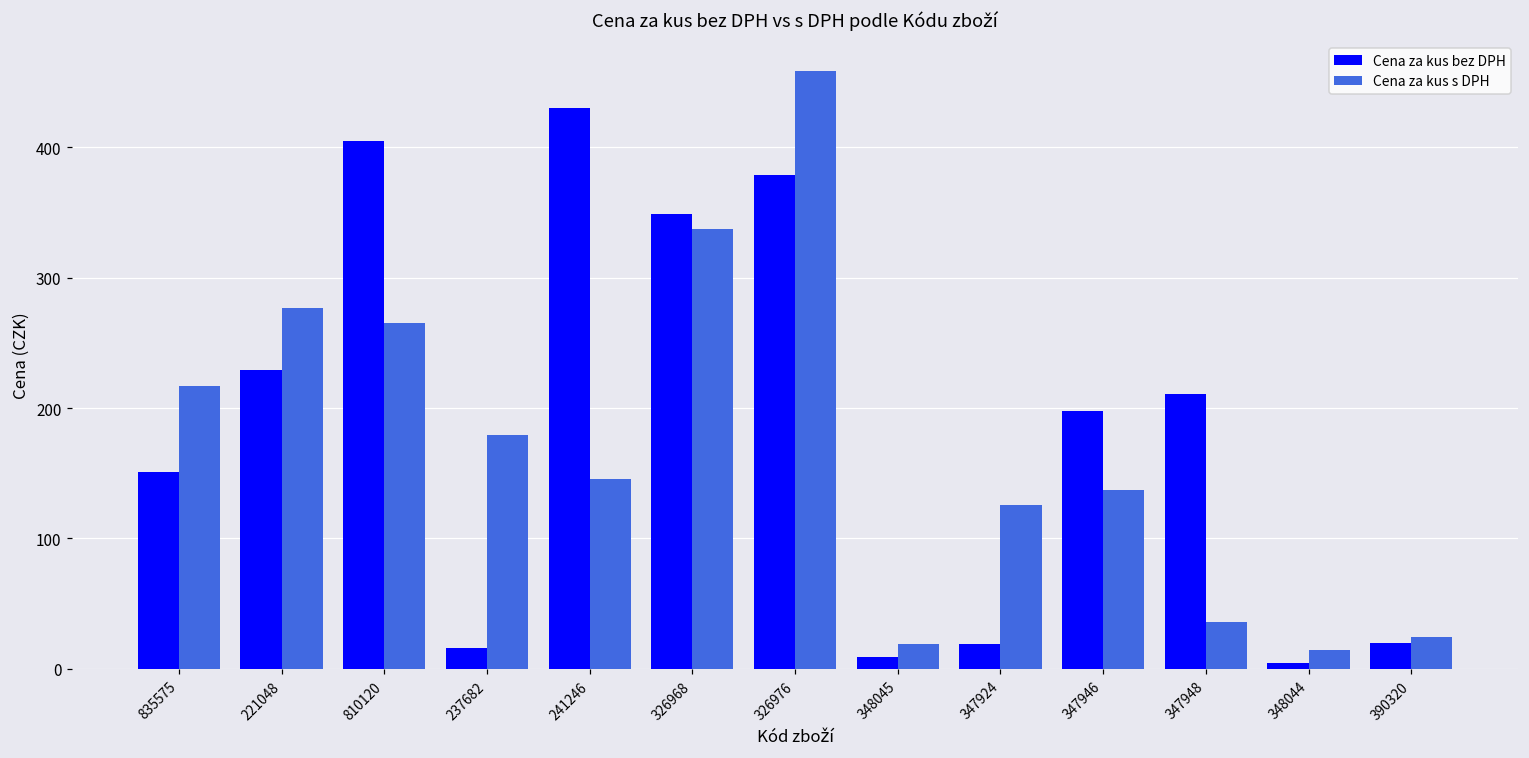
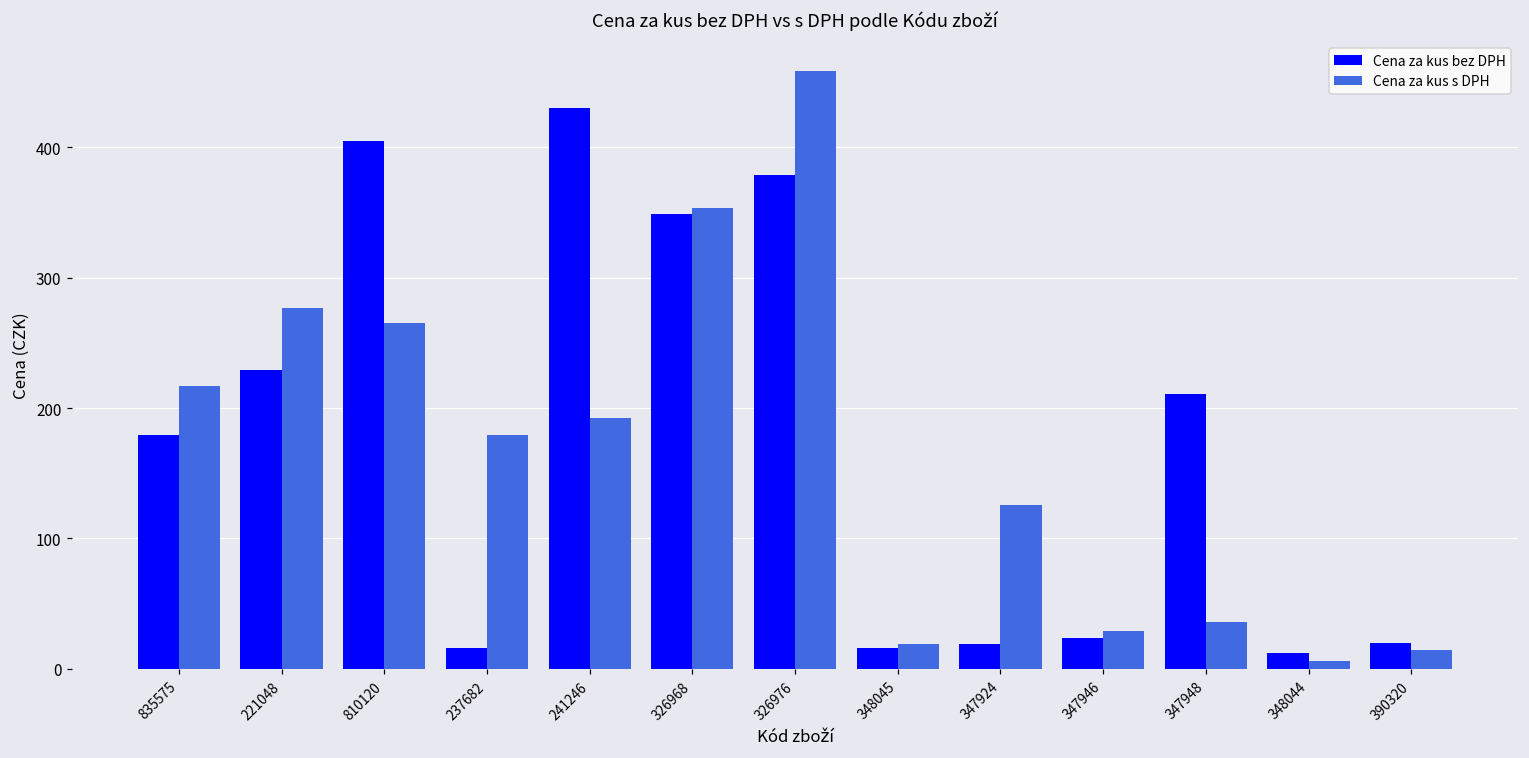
  {
    "Cena za kus bez DPH": {
-     "835575": 151,
+     "835575": 179,
      "221048": 229,
      "810120": 405,
      "237682": 16,
      "241246": 430,
      "326968": 349,
      "326976": 379,
-     "348045": 9,
+     "348045": 16,
      "347924": 19,
-     "347946": 198,
+     "347946": 24,
      "347948": 211,
-     "348044": 4,
+     "348044": 12,
      "390320": 20
    },
    "Cena za kus s DPH": {
      "835575": 217,
      "221048": 277,
      "810120": 265,
      "237682": 179,
-     "241246": 145,
-     "326968": 338,
+     "241246": 192,
+     "326968": 354,
      "326976": 459,
      "348045": 19,
      "347924": 126,
-     "347946": 137,
+     "347946": 29,
      "347948": 36,
-     "348044": 14,
-     "390320": 24
+     "348044": 6,
+     "390320": 14
    }
  }
